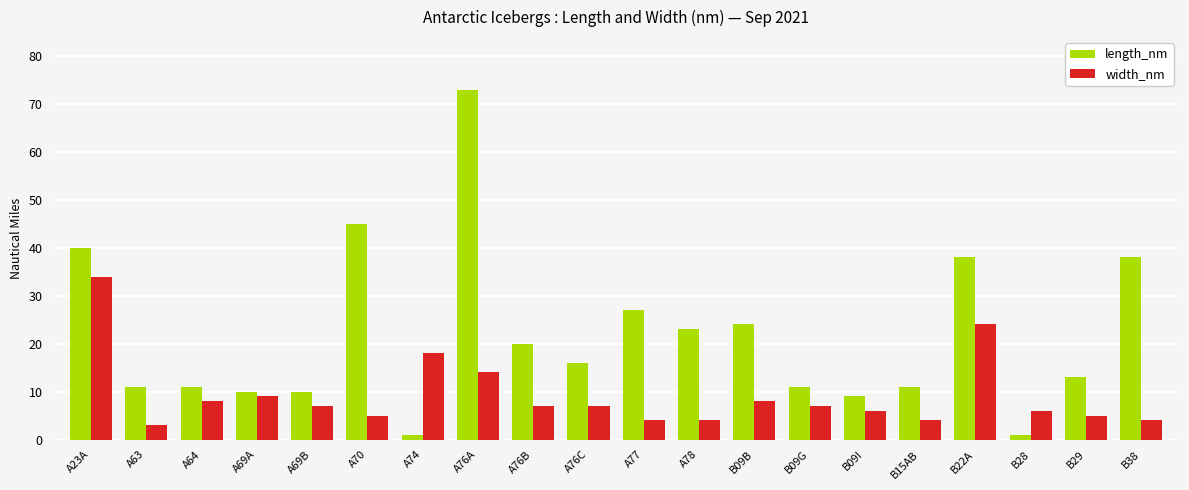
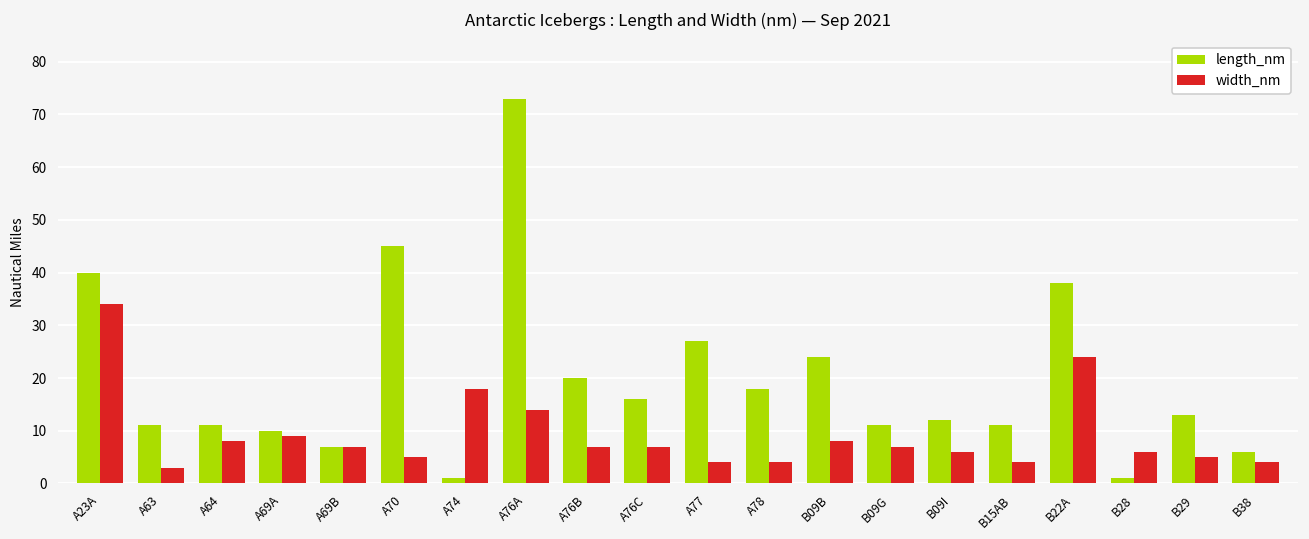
  {
    "length_nm": {
      "A23A": 40,
      "A63": 11,
      "A64": 11,
      "A69A": 10,
-     "A69B": 10,
+     "A69B": 7,
      "A70": 45,
      "A74": 1,
      "A76A": 73,
      "A76B": 20,
      "A76C": 16,
      "A77": 27,
-     "A78": 23,
+     "A78": 18,
      "B09B": 24,
      "B09G": 11,
-     "B09I": 9,
+     "B09I": 12,
      "B15AB": 11,
      "B22A": 38,
      "B28": 1,
      "B29": 13,
-     "B38": 38
+     "B38": 6
    },
    "width_nm": {
      "A23A": 34,
      "A63": 3,
      "A64": 8,
      "A69A": 9,
      "A69B": 7,
      "A70": 5,
      "A74": 18,
      "A76A": 14,
      "A76B": 7,
      "A76C": 7,
      "A77": 4,
      "A78": 4,
      "B09B": 8,
      "B09G": 7,
      "B09I": 6,
      "B15AB": 4,
      "B22A": 24,
      "B28": 6,
      "B29": 5,
      "B38": 4
    }
  }
